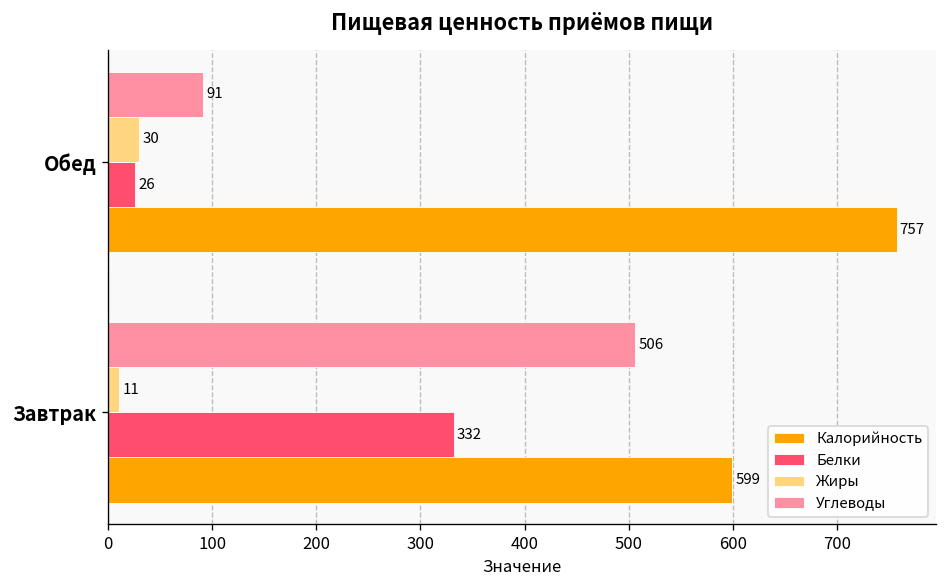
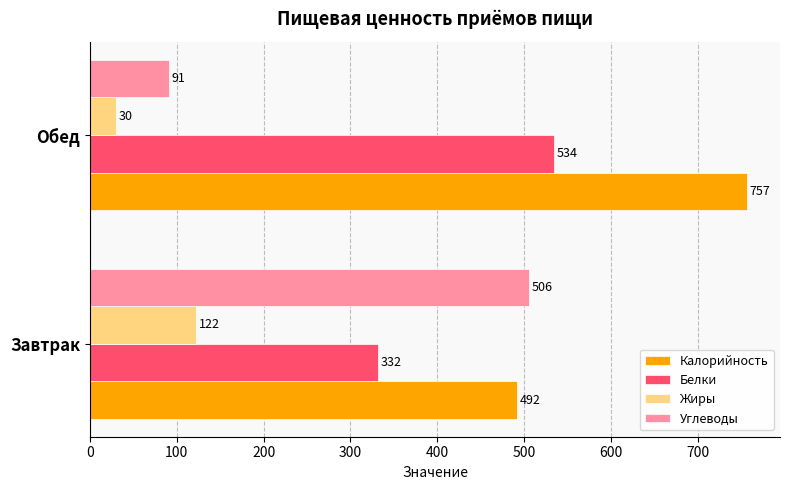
  {
    "Калорийность": {
      "Обед": 757,
-     "Завтрак": 599
+     "Завтрак": 492
    },
    "Белки": {
-     "Обед": 26,
+     "Обед": 534,
      "Завтрак": 332
    },
    "Жиры": {
      "Обед": 30,
-     "Завтрак": 11
+     "Завтрак": 122
    },
    "Углеводы": {
      "Обед": 91,
      "Завтрак": 506
    }
  }
